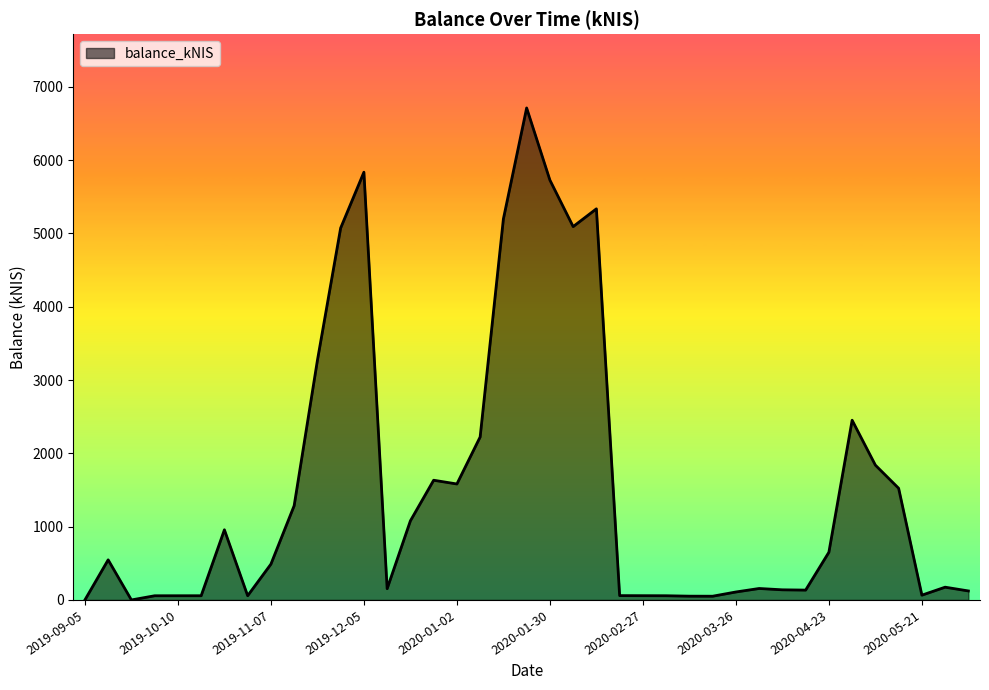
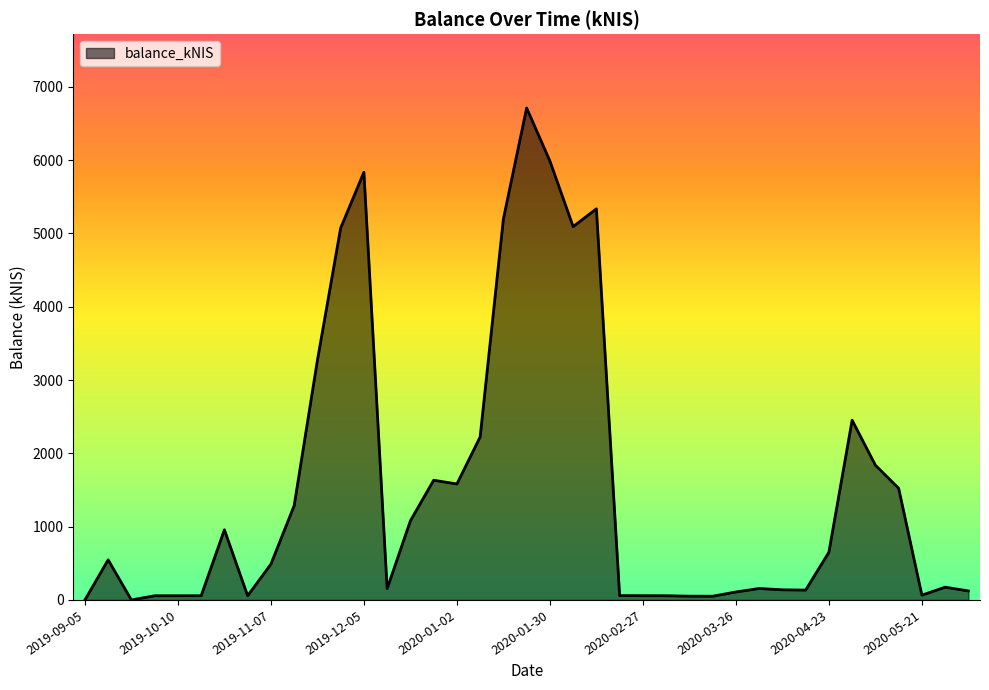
  {
    "2019-09-05": 0,
    "2019-10-10": 100,
    "2019-11-07": 500,
    "2019-12-05": 5800,
    "2020-01-02": 1600,
-   "2020-01-30": 5700,
+   "2020-01-30": 6000,
    "2020-02-27": 100,
    "2020-03-26": 100,
    "2020-04-23": 700,
    "2020-05-21": 100
  }
